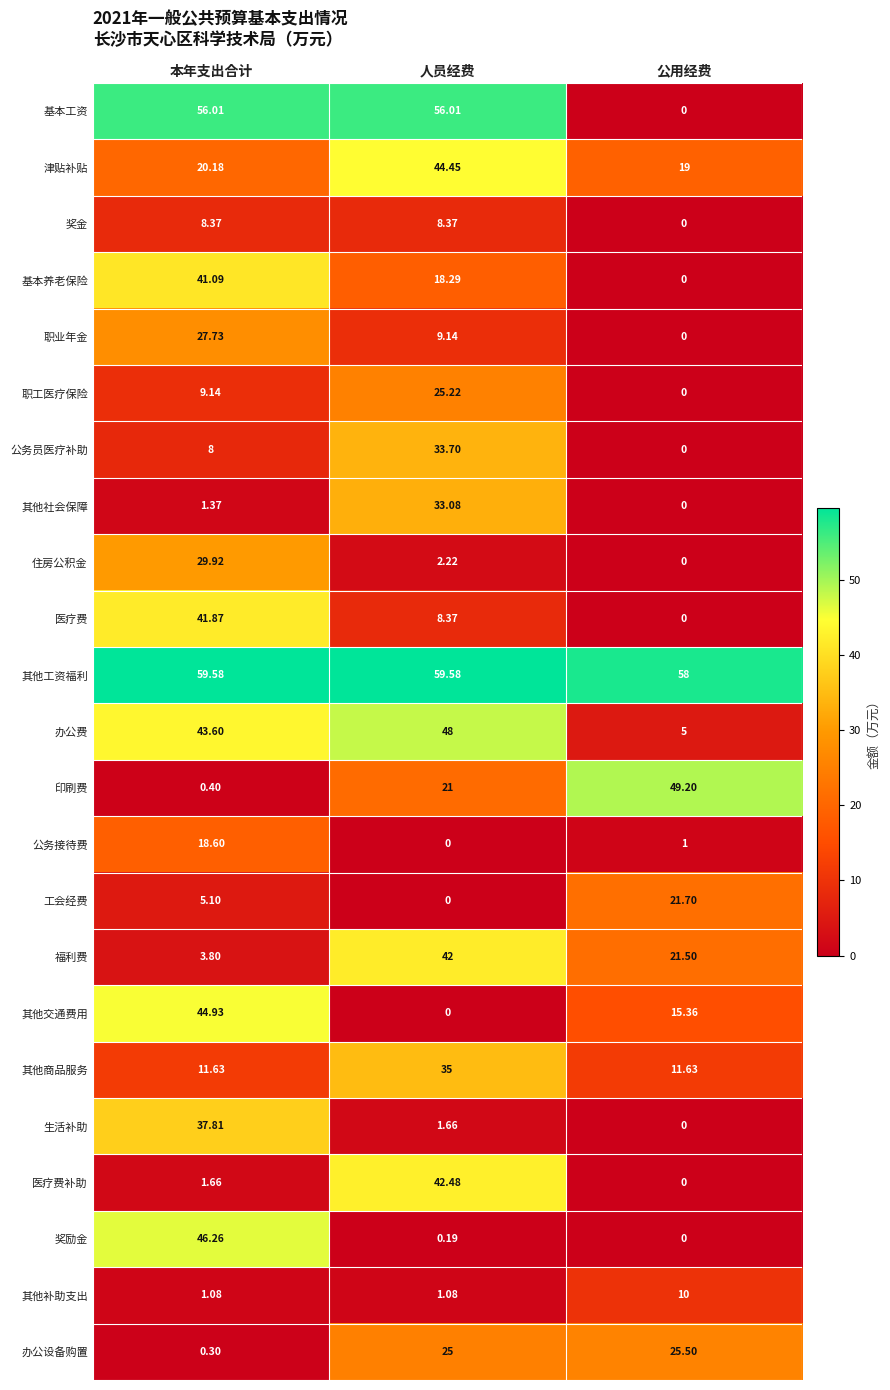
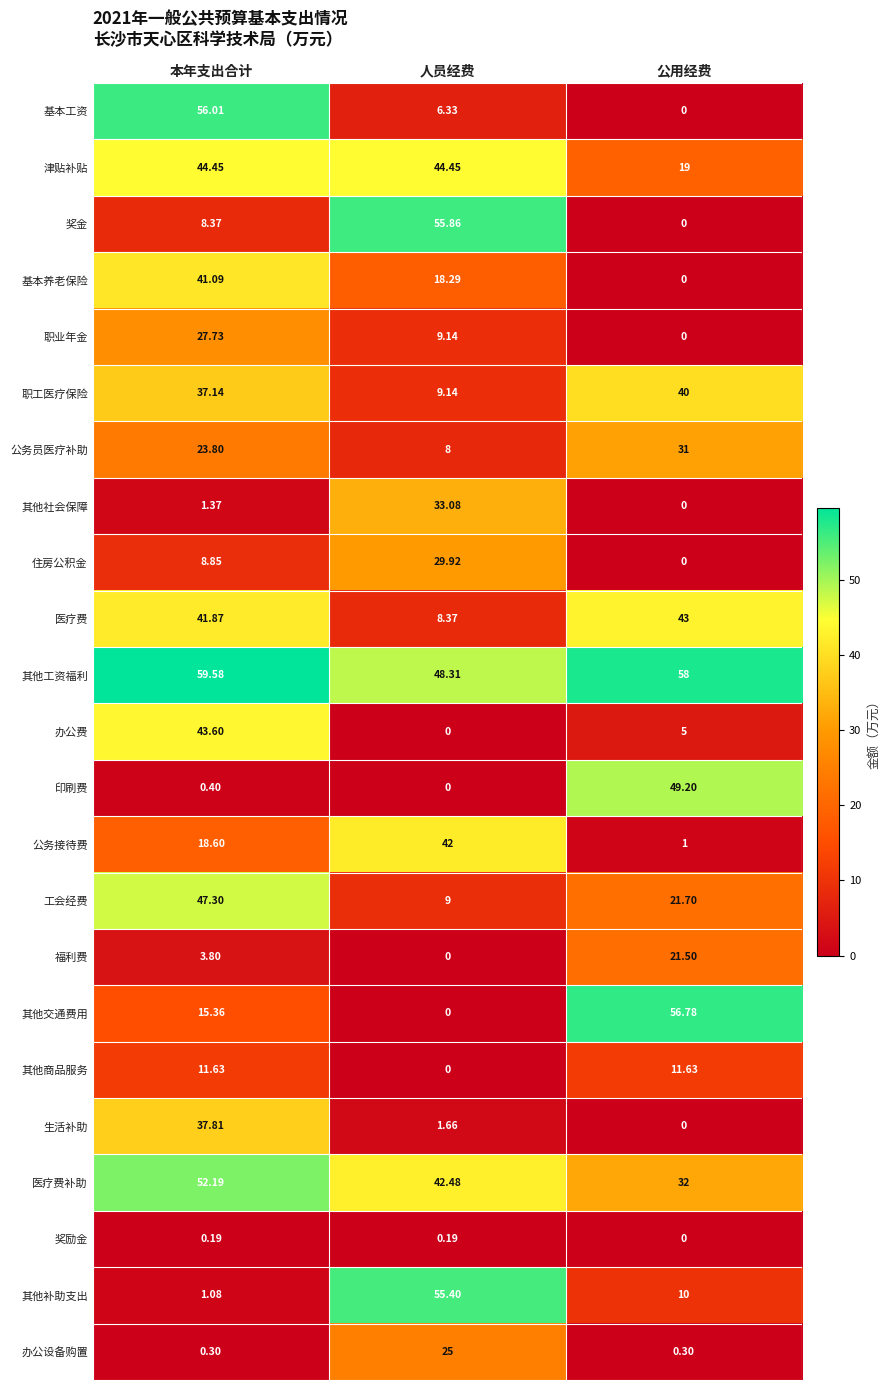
  {
    "基本工资": {
      "本年支出合计": 56.01,
-     "人员经费": 56.01,
+     "人员经费": 6.33,
      "公用经费": 0
    },
    "津贴补贴": {
-     "本年支出合计": 20.18,
+     "本年支出合计": 44.45,
      "人员经费": 44.45,
      "公用经费": 19
    },
    "奖金": {
      "本年支出合计": 8.37,
-     "人员经费": 8.37,
+     "人员经费": 55.86,
      "公用经费": 0
    },
    "基本养老保险": {
      "本年支出合计": 41.09,
      "人员经费": 18.29,
      "公用经费": 0
    },
    "职业年金": {
      "本年支出合计": 27.73,
      "人员经费": 9.14,
      "公用经费": 0
    },
    "职工医疗保险": {
-     "本年支出合计": 9.14,
-     "人员经费": 25.22,
-     "公用经费": 0
+     "本年支出合计": 37.14,
+     "人员经费": 9.14,
+     "公用经费": 40
    },
    "公务员医疗补助": {
-     "本年支出合计": 8,
-     "人员经费": 33.70,
-     "公用经费": 0
+     "本年支出合计": 23.80,
+     "人员经费": 8,
+     "公用经费": 31
    },
    "其他社会保障": {
      "本年支出合计": 1.37,
      "人员经费": 33.08,
      "公用经费": 0
    },
    "住房公积金": {
-     "本年支出合计": 29.92,
-     "人员经费": 2.22,
+     "本年支出合计": 8.85,
+     "人员经费": 29.92,
      "公用经费": 0
    },
    "医疗费": {
      "本年支出合计": 41.87,
      "人员经费": 8.37,
-     "公用经费": 0
+     "公用经费": 43
    },
    "其他工资福利": {
      "本年支出合计": 59.58,
-     "人员经费": 59.58,
+     "人员经费": 48.31,
      "公用经费": 58
    },
    "办公费": {
      "本年支出合计": 43.60,
-     "人员经费": 48,
+     "人员经费": 0,
      "公用经费": 5
    },
    "印刷费": {
      "本年支出合计": 0.40,
-     "人员经费": 21,
+     "人员经费": 0,
      "公用经费": 49.20
    },
    "公务接待费": {
      "本年支出合计": 18.60,
-     "人员经费": 0,
+     "人员经费": 42,
      "公用经费": 1
    },
    "工会经费": {
-     "本年支出合计": 5.10,
-     "人员经费": 0,
+     "本年支出合计": 47.30,
+     "人员经费": 9,
      "公用经费": 21.70
    },
    "福利费": {
      "本年支出合计": 3.80,
-     "人员经费": 42,
+     "人员经费": 0,
      "公用经费": 21.50
    },
    "其他交通费用": {
-     "本年支出合计": 44.93,
+     "本年支出合计": 15.36,
      "人员经费": 0,
-     "公用经费": 15.36
+     "公用经费": 56.78
    },
    "其他商品服务": {
      "本年支出合计": 11.63,
-     "人员经费": 35,
+     "人员经费": 0,
      "公用经费": 11.63
    },
    "生活补助": {
      "本年支出合计": 37.81,
      "人员经费": 1.66,
      "公用经费": 0
    },
    "医疗费补助": {
-     "本年支出合计": 1.66,
+     "本年支出合计": 52.19,
      "人员经费": 42.48,
-     "公用经费": 0
+     "公用经费": 32
    },
    "奖励金": {
-     "本年支出合计": 46.26,
+     "本年支出合计": 0.19,
      "人员经费": 0.19,
      "公用经费": 0
    },
    "其他补助支出": {
      "本年支出合计": 1.08,
-     "人员经费": 1.08,
+     "人员经费": 55.40,
      "公用经费": 10
    },
    "办公设备购置": {
      "本年支出合计": 0.30,
      "人员经费": 25,
-     "公用经费": 25.50
+     "公用经费": 0.30
    }
  }
